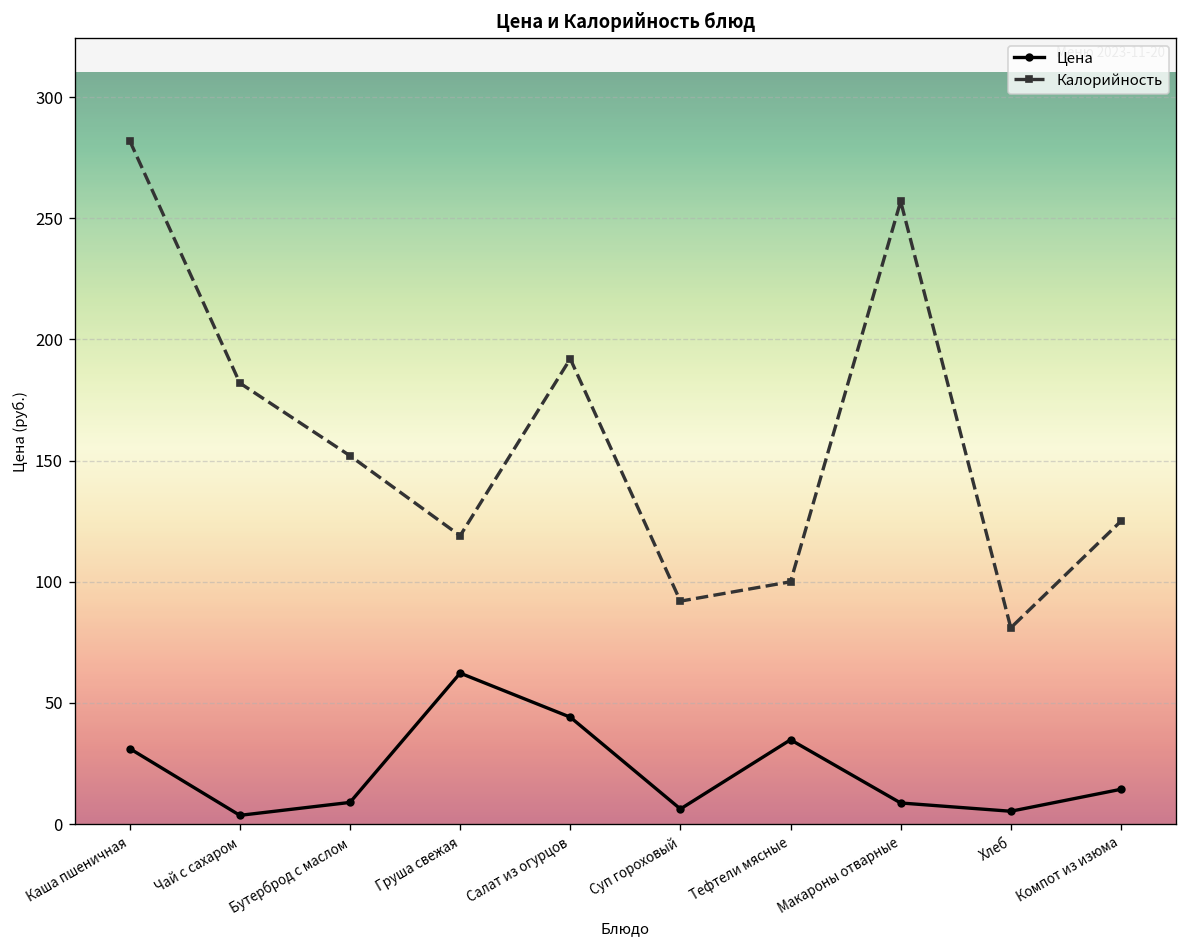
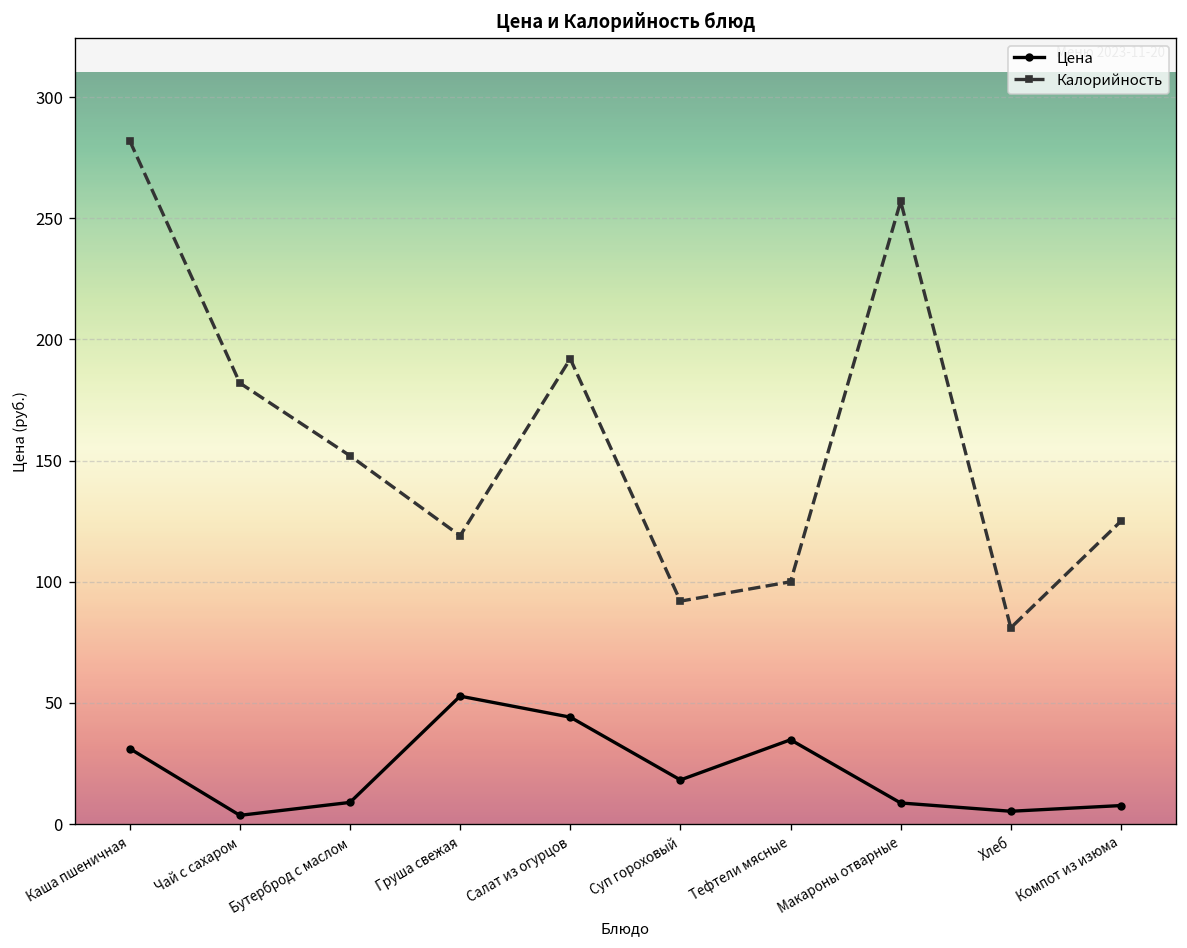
  {
    "Цена": {
      "Каша пшеничная": 31,
      "Чай с сахаром": 4,
      "Бутерброд с маслом": 9,
-     "Груша свежая": 62,
+     "Груша свежая": 53,
      "Салат из огурцов": 44,
-     "Суп гороховый": 6,
+     "Суп гороховый": 18,
      "Тефтели мясные": 35,
      "Макароны отварные": 9,
      "Хлеб": 5,
-     "Компот из изюма": 14
+     "Компот из изюма": 8
    },
    "Калорийность": {
      "Каша пшеничная": 282,
      "Чай с сахаром": 182,
      "Бутерброд с маслом": 152,
      "Груша свежая": 119,
      "Салат из огурцов": 192,
      "Суп гороховый": 92,
      "Тефтели мясные": 100,
      "Макароны отварные": 257,
      "Хлеб": 81,
      "Компот из изюма": 125
    }
  }
